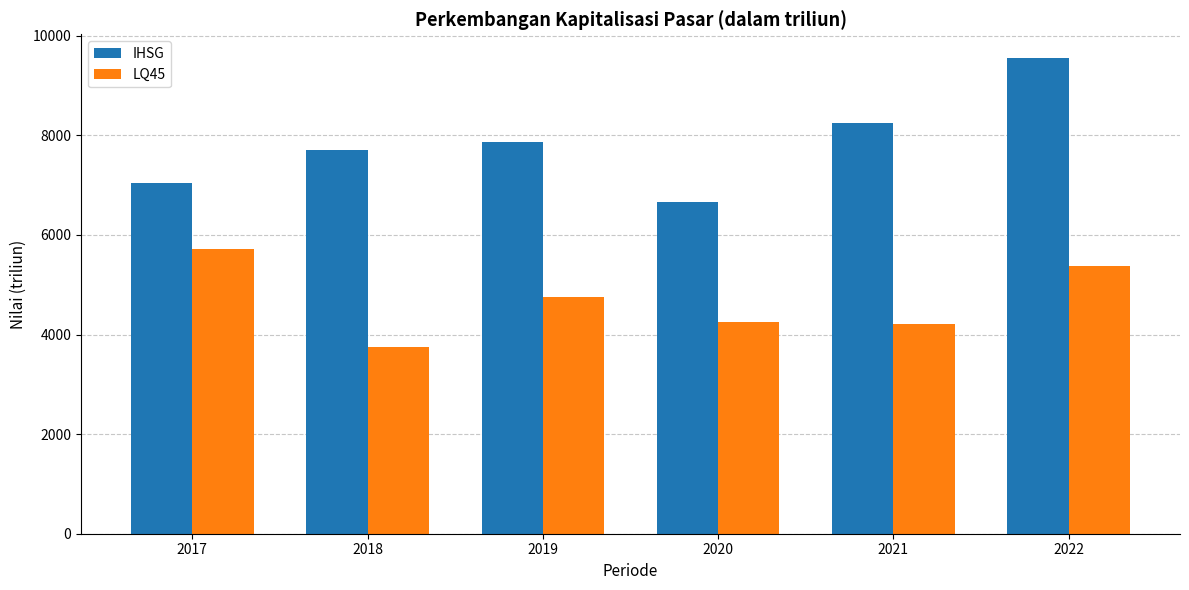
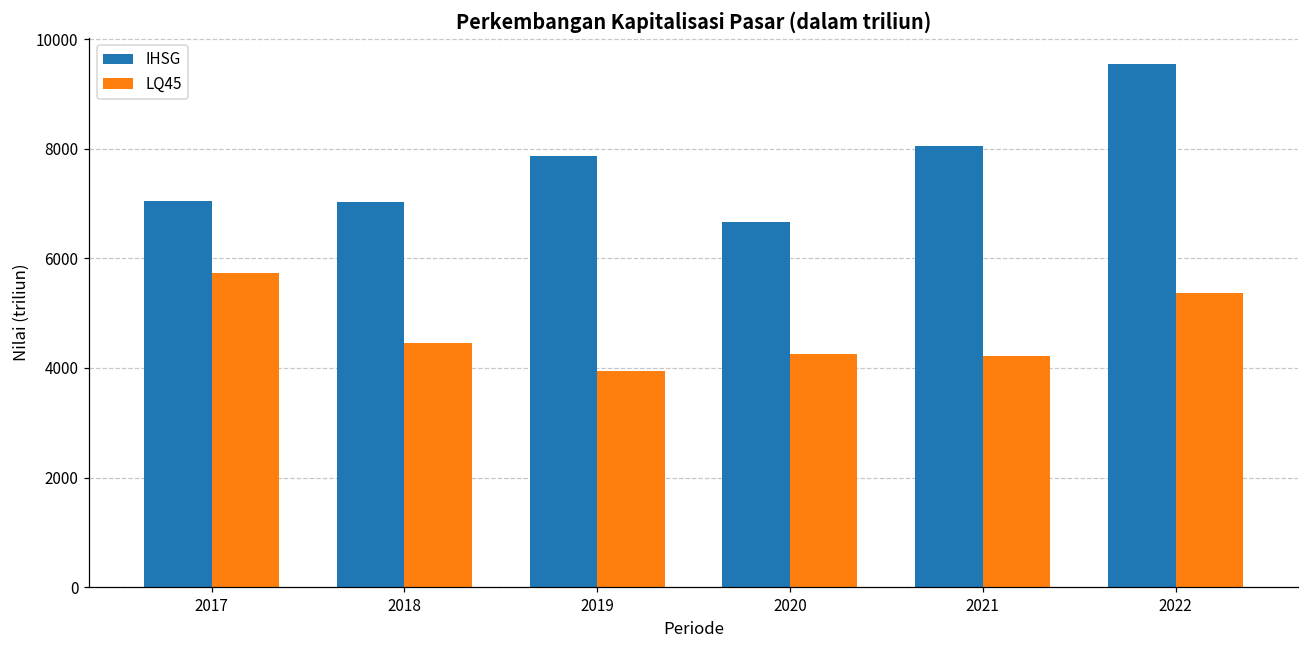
  {
    "IHSG": {
      "2017": 7100,
-     "2018": 7700,
+     "2018": 7000,
      "2019": 7900,
      "2020": 6700,
-     "2021": 8300,
+     "2021": 8100,
      "2022": 9600
    },
    "LQ45": {
      "2017": 5700,
-     "2018": 3700,
-     "2019": 4800,
+     "2018": 4500,
+     "2019": 4000,
      "2020": 4300,
      "2021": 4200,
      "2022": 5400
    }
  }
